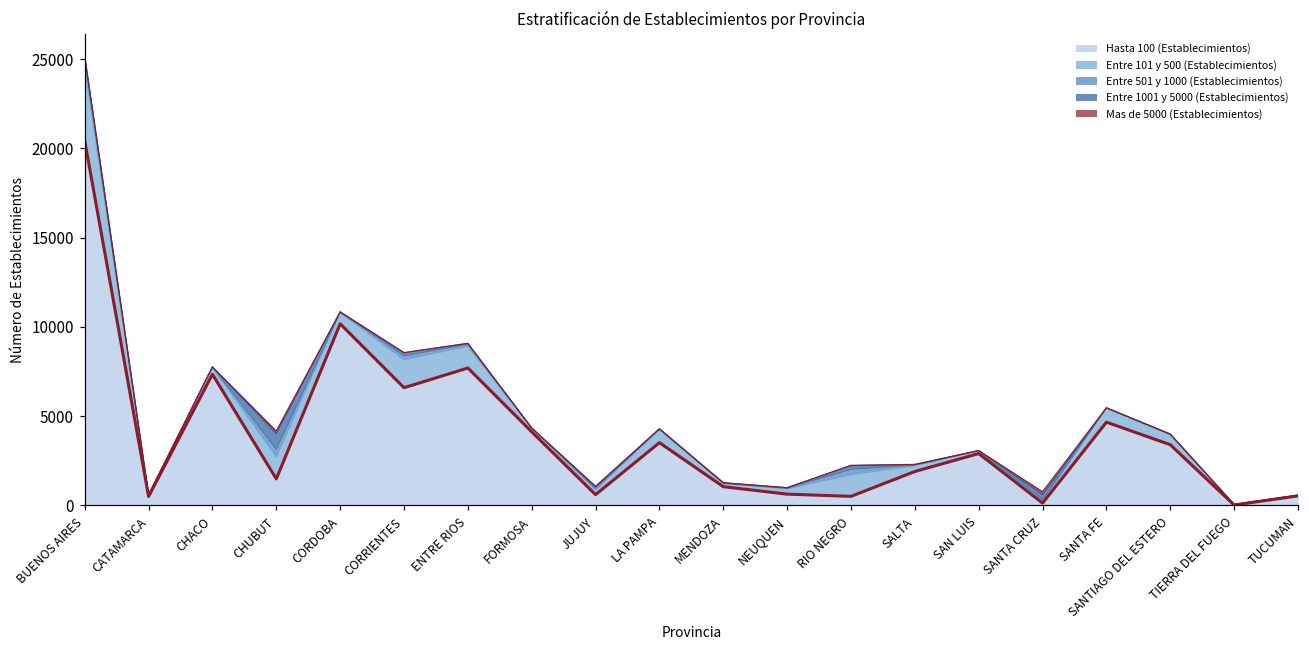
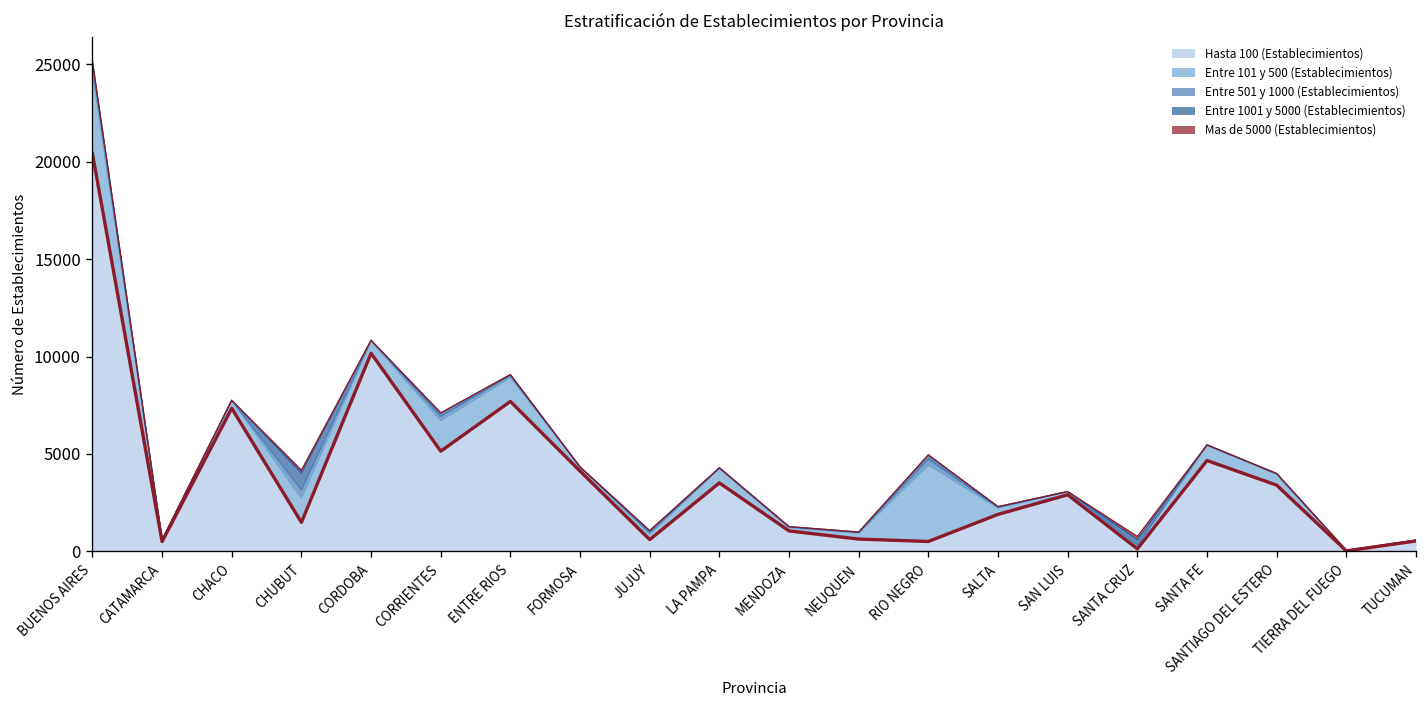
  {
    "Hasta 100 (Establecimientos)": {
      "BUENOS AIRES": 20400,
      "CHACO": 7300,
      "CHUBUT": 1500,
      "CORDOBA": 10200,
-     "CORRIENTES": 6600,
+     "CORRIENTES": 5100,
      "ENTRE RIOS": 7700,
      "FORMOSA": 4100,
      "JUJUY": 600,
      "LA PAMPA": 3500,
      "MENDOZA": 1000,
      "NEUQUEN": 600,
      "RIO NEGRO": 500,
      "SALTA": 1900,
      "SAN LUIS": 2900,
      "SANTA FE": 4700,
      "SANTIAGO DEL ESTERO": 3400
    },
    "Entre 101 y 500 (Establecimientos)": {
      "BUENOS AIRES": 4100,
      "CHUBUT": 1200,
      "CORRIENTES": 1600,
-     "RIO NEGRO": 1200
+     "RIO NEGRO": 3900
    },
    "Mas de 5000 (Establecimientos)": {
      "SANTA CRUZ": 200
    }
  }
